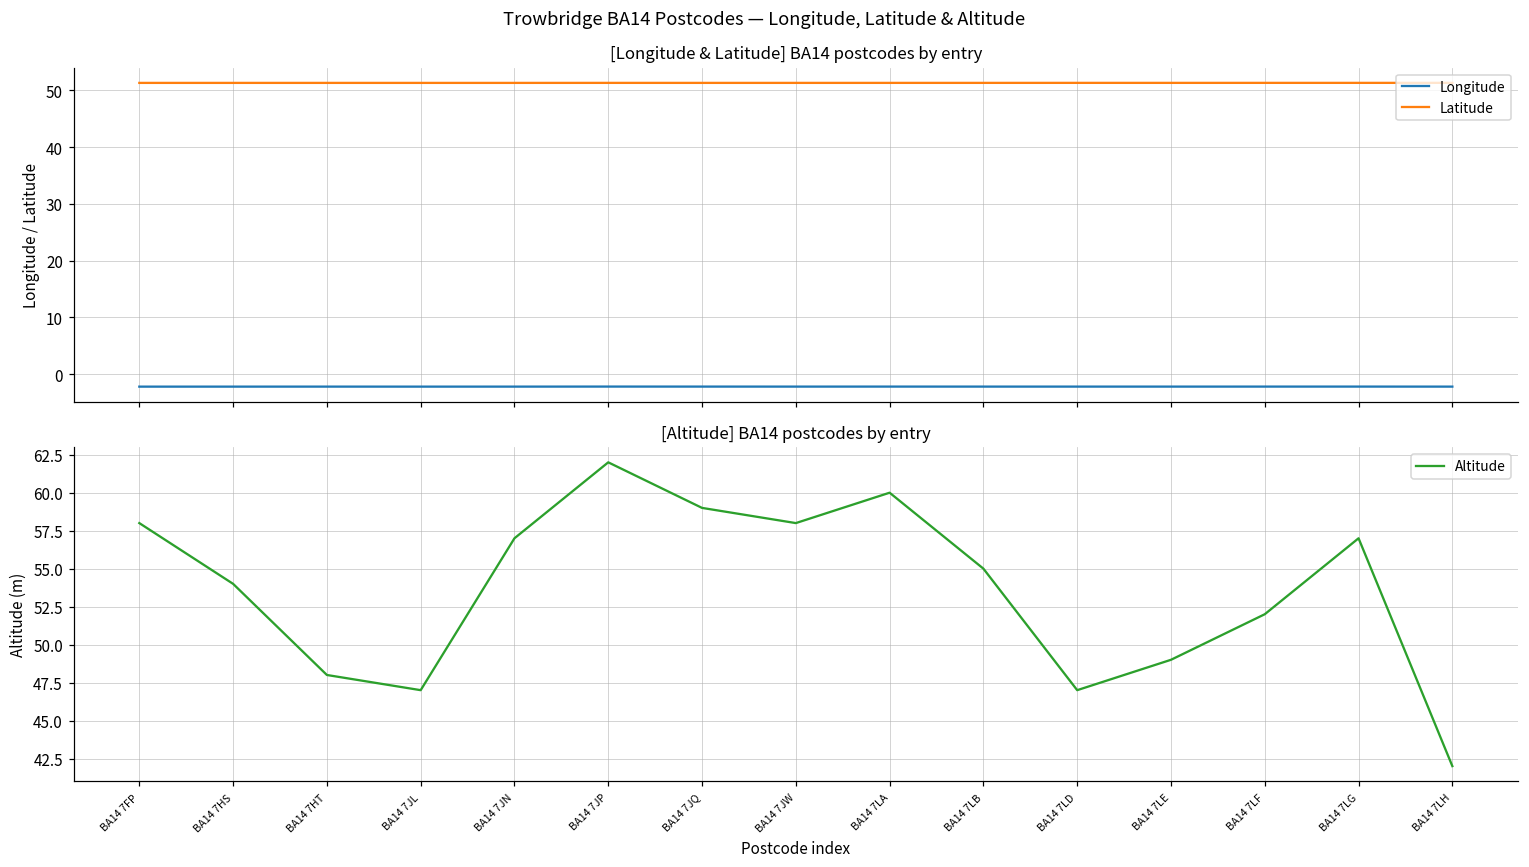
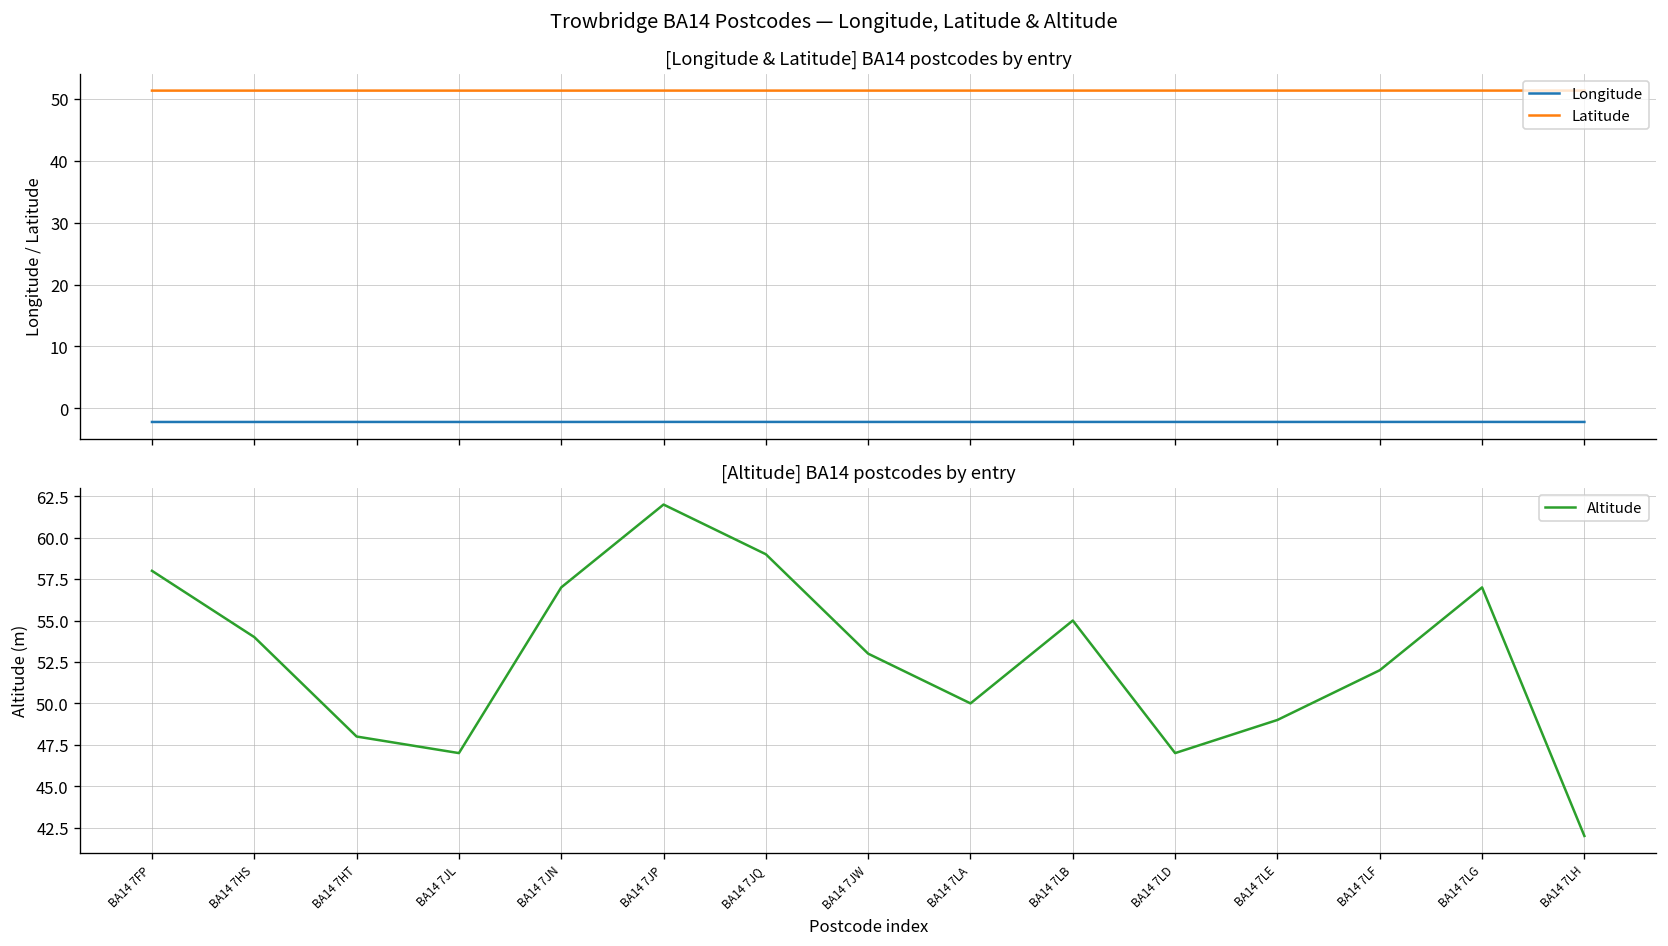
  {
    "[Altitude] BA14 postcodes by entry": {
      "BA14 7FP": 58,
      "BA14 7HS": 54,
      "BA14 7HT": 48,
      "BA14 7JL": 47,
      "BA14 7JN": 57,
      "BA14 7JP": 62,
      "BA14 7JQ": 59,
-     "BA14 7JW": 58,
-     "BA14 7LA": 60,
+     "BA14 7JW": 53,
+     "BA14 7LA": 50,
      "BA14 7LB": 55,
      "BA14 7LD": 47,
      "BA14 7LE": 49,
      "BA14 7LF": 52,
      "BA14 7LG": 57,
      "BA14 7LH": 42
    }
  }
